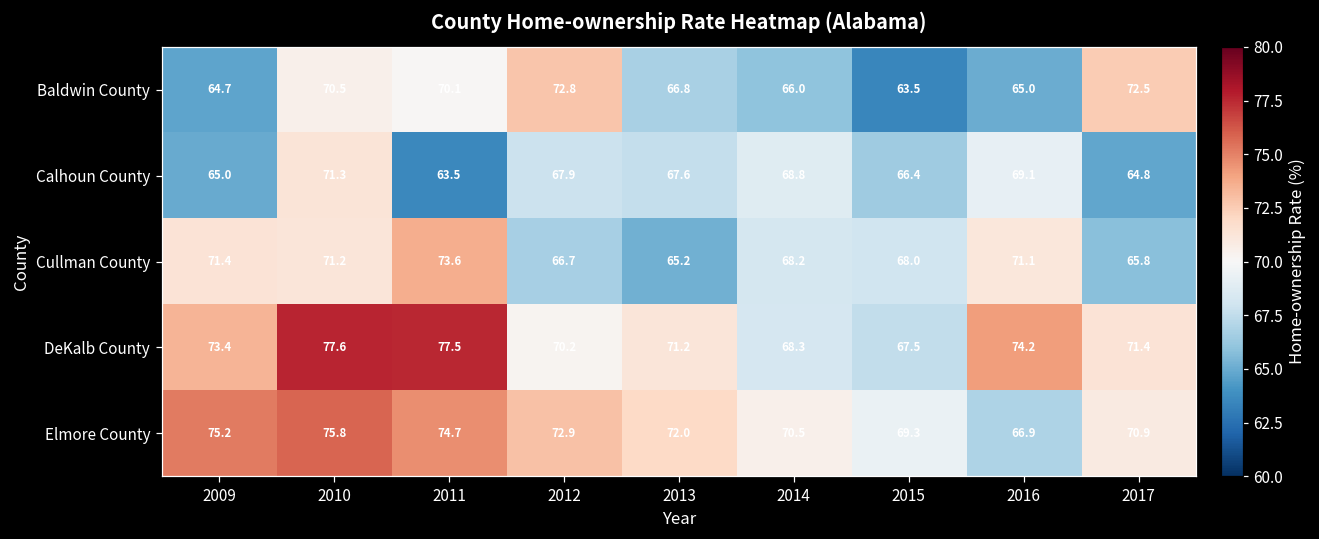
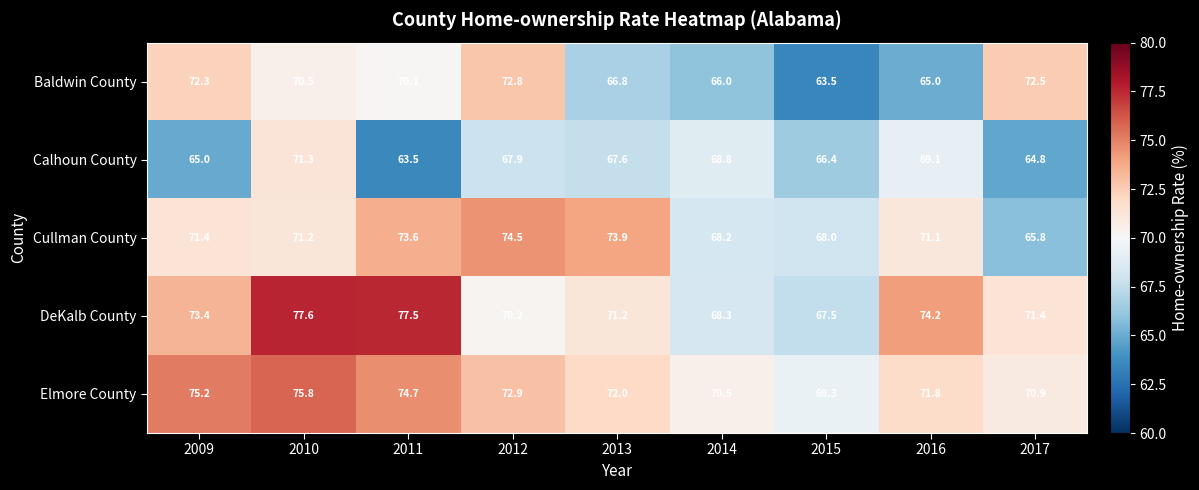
  {
    "Baldwin County": {
-     "2009": 64.7,
+     "2009": 72.3,
      "2012": 72.8,
      "2013": 66.8,
      "2014": 66.0,
      "2015": 63.5,
      "2016": 65.0,
      "2017": 72.5
    },
    "Calhoun County": {
      "2009": 65.0,
      "2011": 63.5,
      "2012": 67.9,
      "2013": 67.6,
      "2015": 66.4,
      "2017": 64.8
    },
    "Cullman County": {
      "2011": 73.6,
-     "2012": 66.7,
-     "2013": 65.2,
+     "2012": 74.5,
+     "2013": 73.9,
      "2017": 65.8
    },
    "DeKalb County": {
      "2009": 73.4,
      "2010": 77.6,
      "2011": 77.5,
      "2015": 67.5,
      "2016": 74.2
    },
    "Elmore County": {
      "2009": 75.2,
      "2010": 75.8,
      "2011": 74.7,
      "2012": 72.9,
      "2013": 72.0,
-     "2016": 66.9
+     "2016": 71.8
    }
  }
